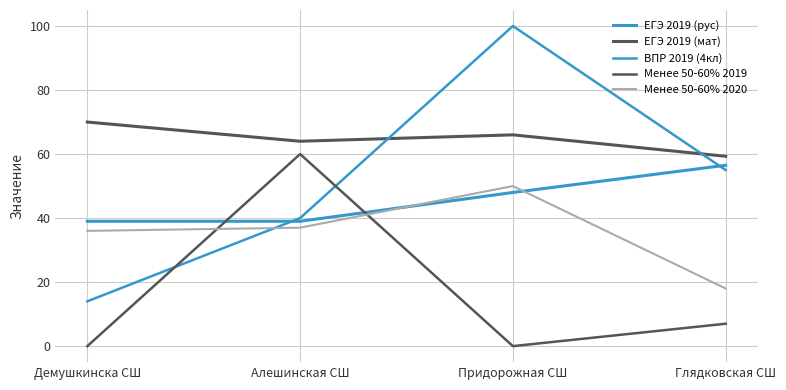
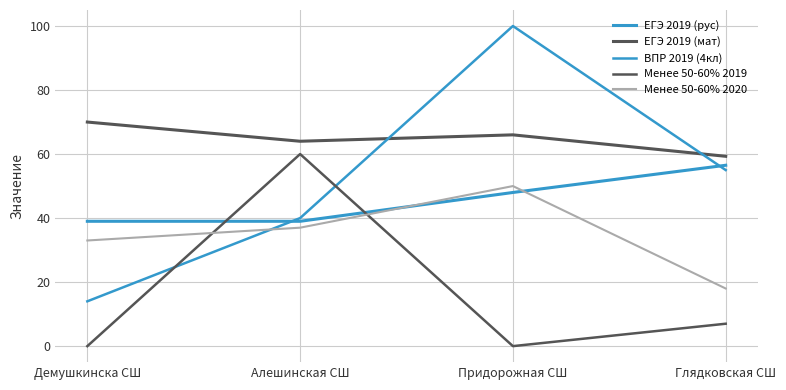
  {
    "Менее 50-60% 2020": {
-     "Демушкинска СШ": 36,
+     "Демушкинска СШ": 33,
      "Алешинская СШ": 37,
      "Придорожная СШ": 50,
      "Глядковская СШ": 18
    }
  }
